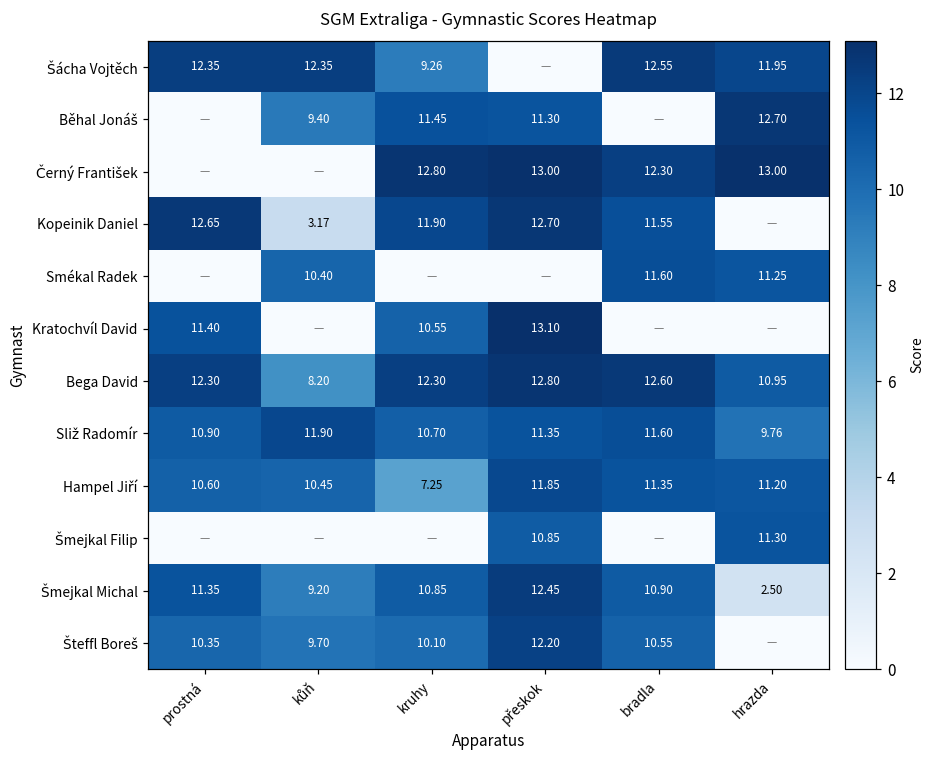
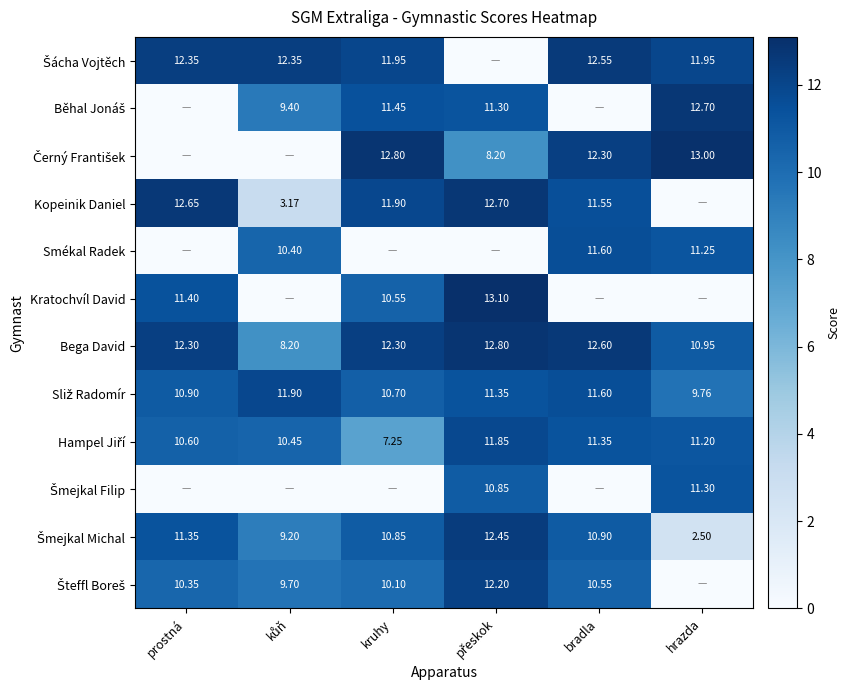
  {
    "Šácha Vojtěch": {
      "prostná": 12.35,
      "kůň": 12.35,
-     "kruhy": 9.26,
+     "kruhy": 11.95,
      "bradla": 12.55,
      "hrazda": 11.95
    },
    "Běhal Jonáš": {
      "kůň": 9.40,
      "kruhy": 11.45,
      "přeskok": 11.30,
      "hrazda": 12.70
    },
    "Černý František": {
      "kruhy": 12.80,
-     "přeskok": 13.00,
+     "přeskok": 8.20,
      "bradla": 12.30,
      "hrazda": 13.00
    },
    "Kopeinik Daniel": {
      "prostná": 12.65,
      "kůň": 3.17,
      "kruhy": 11.90,
      "přeskok": 12.70,
      "bradla": 11.55
    },
    "Smékal Radek": {
      "kůň": 10.40,
      "bradla": 11.60,
      "hrazda": 11.25
    },
    "Kratochvíl David": {
      "prostná": 11.40,
      "kruhy": 10.55,
      "přeskok": 13.10
    },
    "Bega David": {
      "prostná": 12.30,
      "kůň": 8.20,
      "kruhy": 12.30,
      "přeskok": 12.80,
      "bradla": 12.60,
      "hrazda": 10.95
    },
    "Sliž Radomír": {
      "prostná": 10.90,
      "kůň": 11.90,
      "kruhy": 10.70,
      "přeskok": 11.35,
      "bradla": 11.60,
      "hrazda": 9.76
    },
    "Hampel Jiří": {
      "prostná": 10.60,
      "kůň": 10.45,
      "kruhy": 7.25,
      "přeskok": 11.85,
      "bradla": 11.35,
      "hrazda": 11.20
    },
    "Šmejkal Filip": {
      "přeskok": 10.85,
      "hrazda": 11.30
    },
    "Šmejkal Michal": {
      "prostná": 11.35,
      "kůň": 9.20,
      "kruhy": 10.85,
      "přeskok": 12.45,
      "bradla": 10.90,
      "hrazda": 2.50
    },
    "Šteffl Boreš": {
      "prostná": 10.35,
      "kůň": 9.70,
      "kruhy": 10.10,
      "přeskok": 12.20,
      "bradla": 10.55
    }
  }
